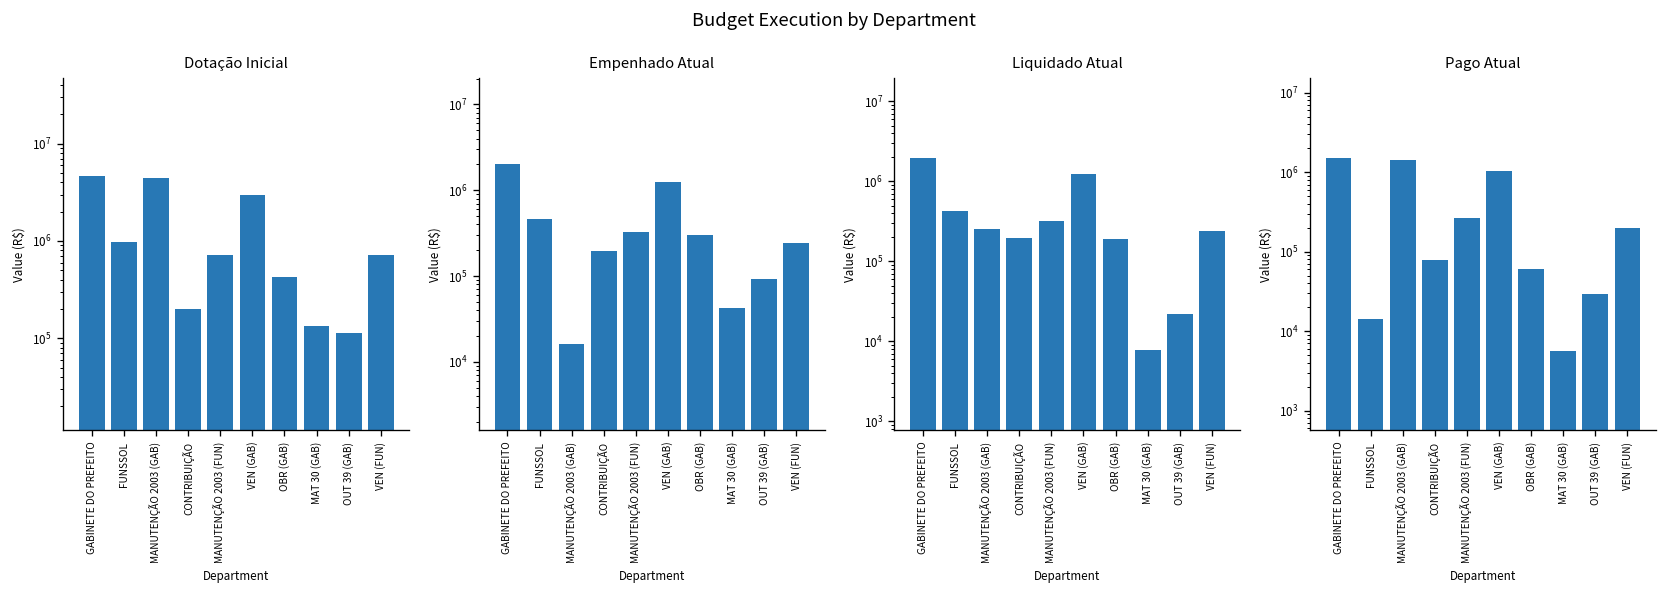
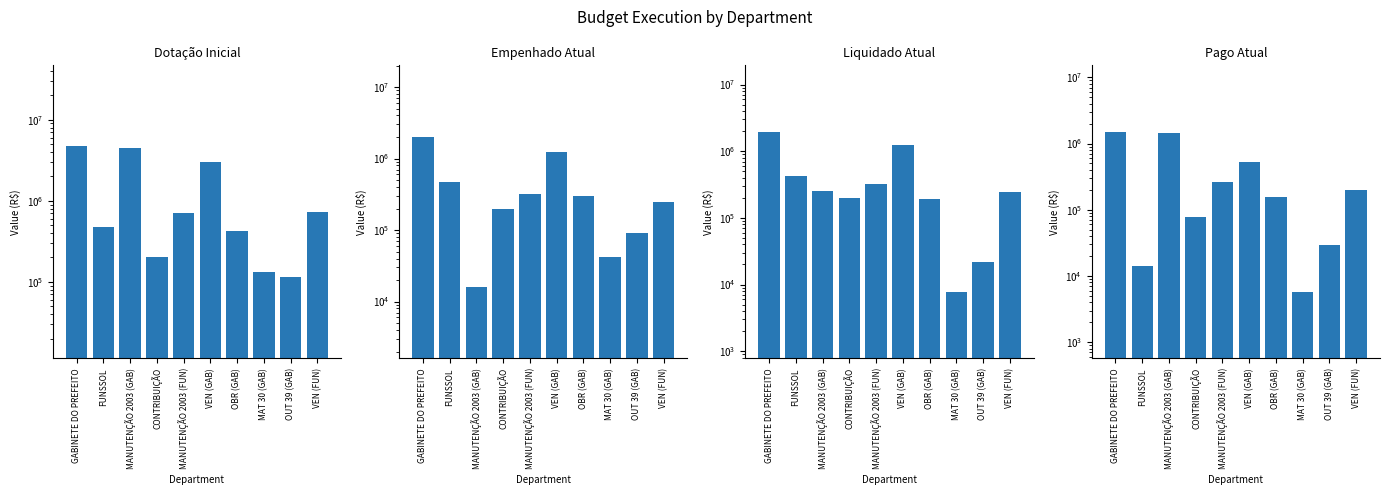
  {
    "Dotação Inicial": {
      "GABINETE DO PREFEITO": 5000000,
-     "FUNSSOL": 1000000,
+     "FUNSSOL": 500000,
      "MANUTENÇÃO 2003 (GAB)": 4000000,
      "CONTRIBUIÇÃO": 200000,
      "MANUTENÇÃO 2003 (FUN)": 700000,
      "VEN (GAB)": 3000000,
      "OBR (GAB)": 400000,
      "MAT 30 (GAB)": 130000,
      "OUT 39 (GAB)": 110000,
      "VEN (FUN)": 700000
    },
    "Empenhado Atual": {
      "GABINETE DO PREFEITO": 2000000,
      "FUNSSOL": 500000,
      "MANUTENÇÃO 2003 (GAB)": 16000,
      "CONTRIBUIÇÃO": 200000,
      "MANUTENÇÃO 2003 (FUN)": 300000,
      "VEN (GAB)": 1200000,
      "OBR (GAB)": 300000,
      "MAT 30 (GAB)": 40000,
      "OUT 39 (GAB)": 90000,
      "VEN (FUN)": 240000
    },
    "Liquidado Atual": {
      "GABINETE DO PREFEITO": 1900000,
      "FUNSSOL": 400000,
      "MANUTENÇÃO 2003 (GAB)": 250000,
      "CONTRIBUIÇÃO": 200000,
      "MANUTENÇÃO 2003 (FUN)": 300000,
      "VEN (GAB)": 1200000,
      "OBR (GAB)": 190000,
      "MAT 30 (GAB)": 8000,
      "OUT 39 (GAB)": 22000,
      "VEN (FUN)": 240000
    },
    "Pago Atual": {
      "GABINETE DO PREFEITO": 1500000,
      "FUNSSOL": 14000,
      "MANUTENÇÃO 2003 (GAB)": 1400000,
      "CONTRIBUIÇÃO": 80000,
      "MANUTENÇÃO 2003 (FUN)": 260000,
-     "VEN (GAB)": 1000000,
-     "OBR (GAB)": 60000,
+     "VEN (GAB)": 500000,
+     "OBR (GAB)": 160000,
      "MAT 30 (GAB)": 6000,
      "OUT 39 (GAB)": 30000,
      "VEN (FUN)": 200000
    }
  }
